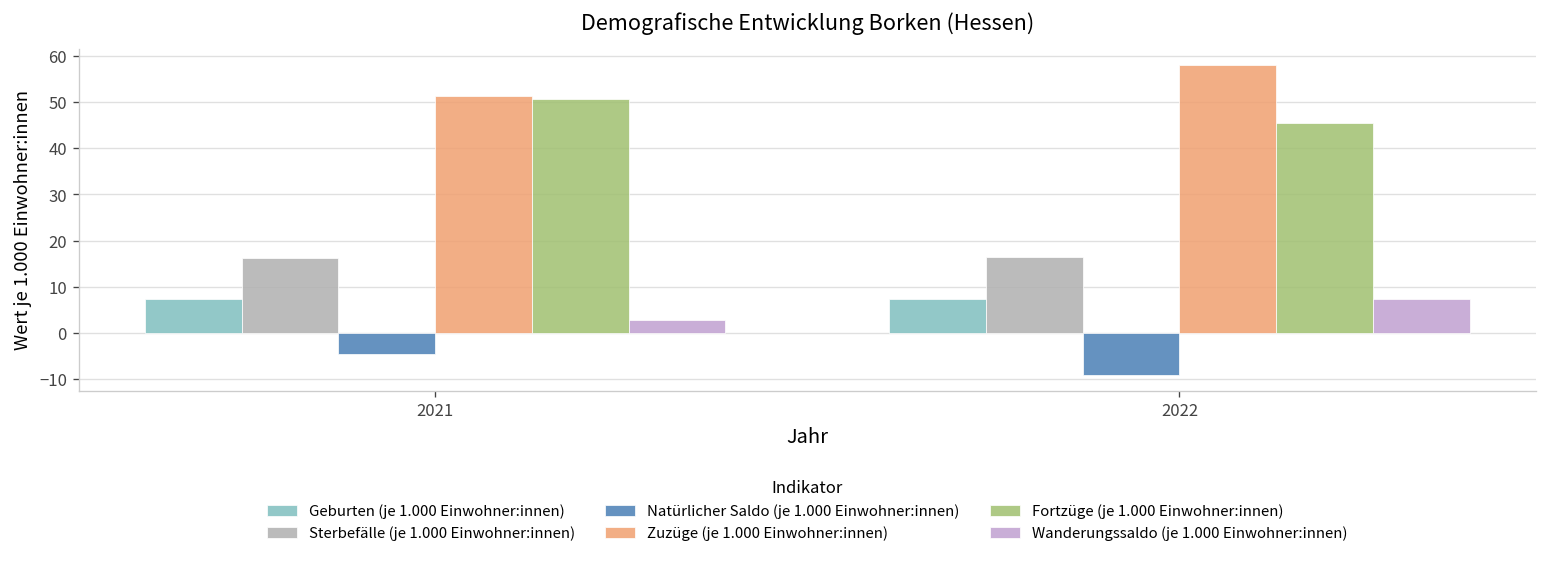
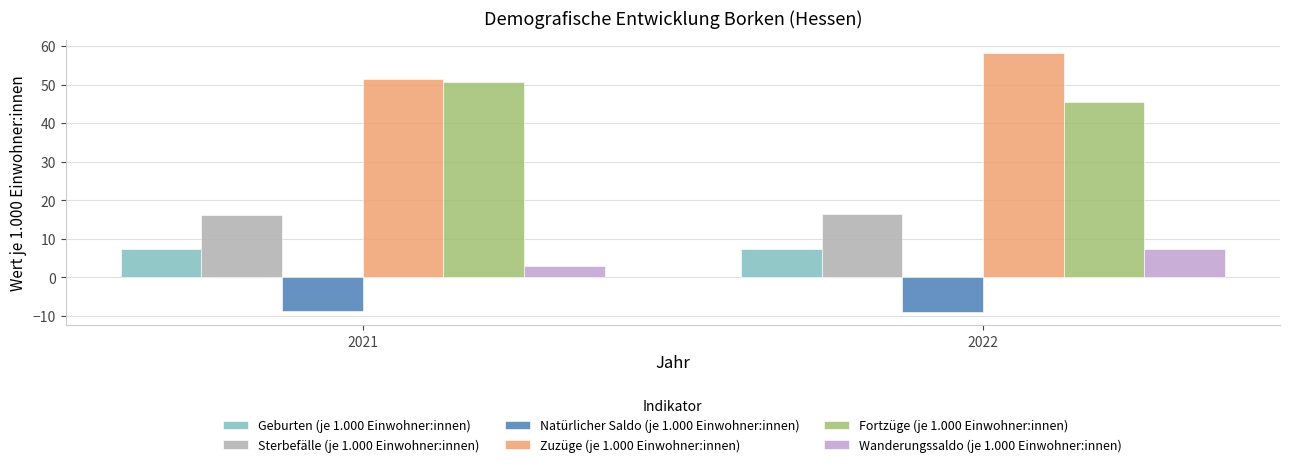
  {
    "Natürlicher Saldo (je 1.000 Einwohner:innen)": {
-     "2021": -5,
+     "2021": -9,
      "2022": -9
    },
    "Zuzüge (je 1.000 Einwohner:innen)": {
      "2021": 51,
      "2022": 58
    },
    "Fortzüge (je 1.000 Einwohner:innen)": {
      "2021": 51,
      "2022": 45
    }
  }
